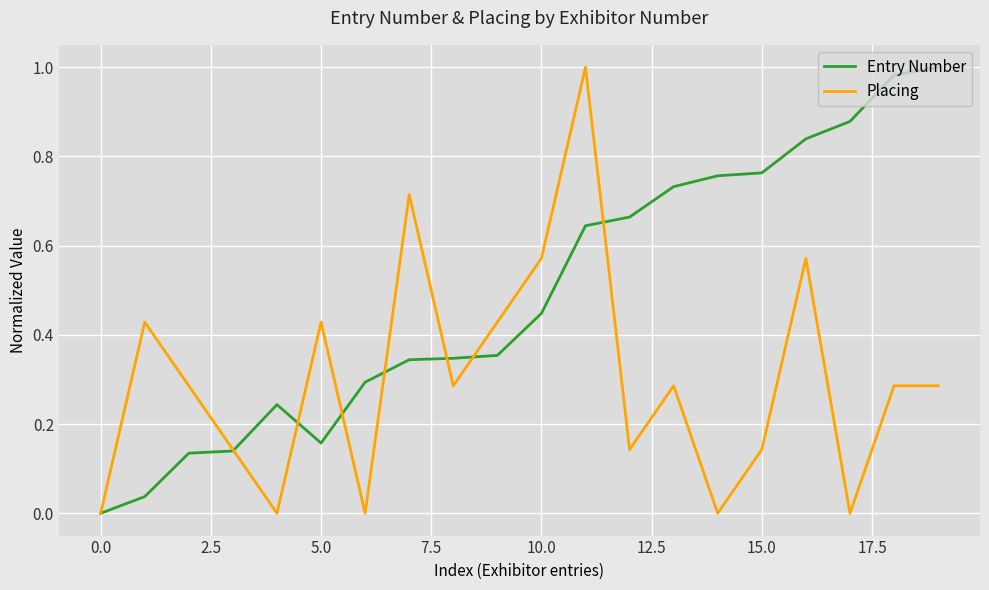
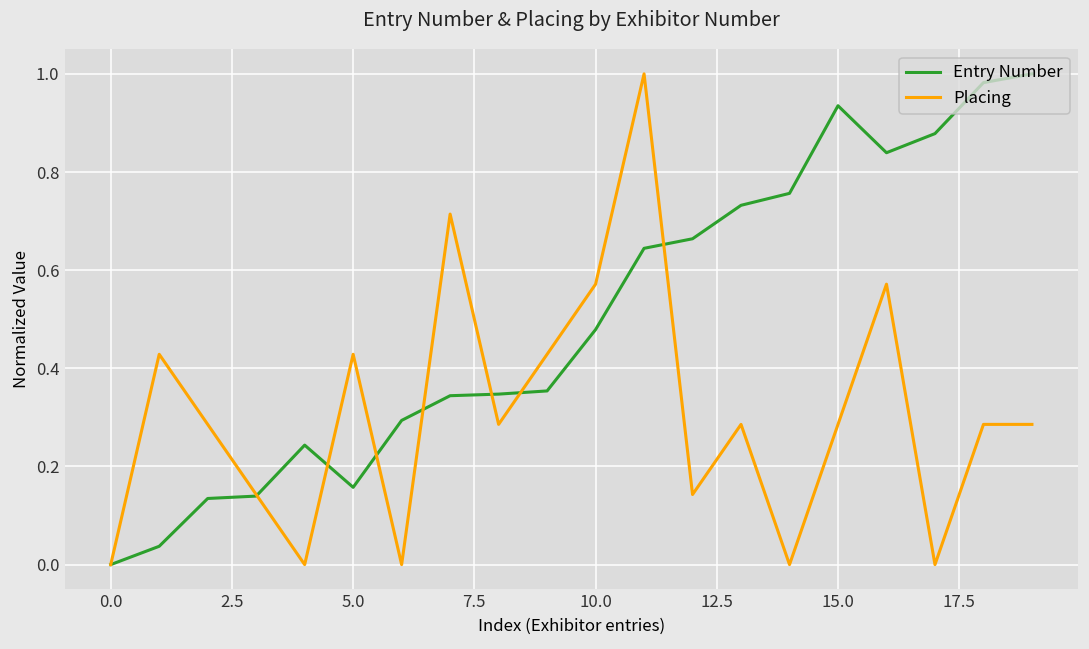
  {
    "Entry Number": {
      "5.0": 0.16,
-     "10.0": 0.45,
-     "15.0": 0.76
+     "10.0": 0.48,
+     "15.0": 0.94
    },
    "Placing": {
      "5.0": 0.43,
      "10.0": 0.57,
-     "15.0": 0.14
+     "15.0": 0.29
    }
  }
